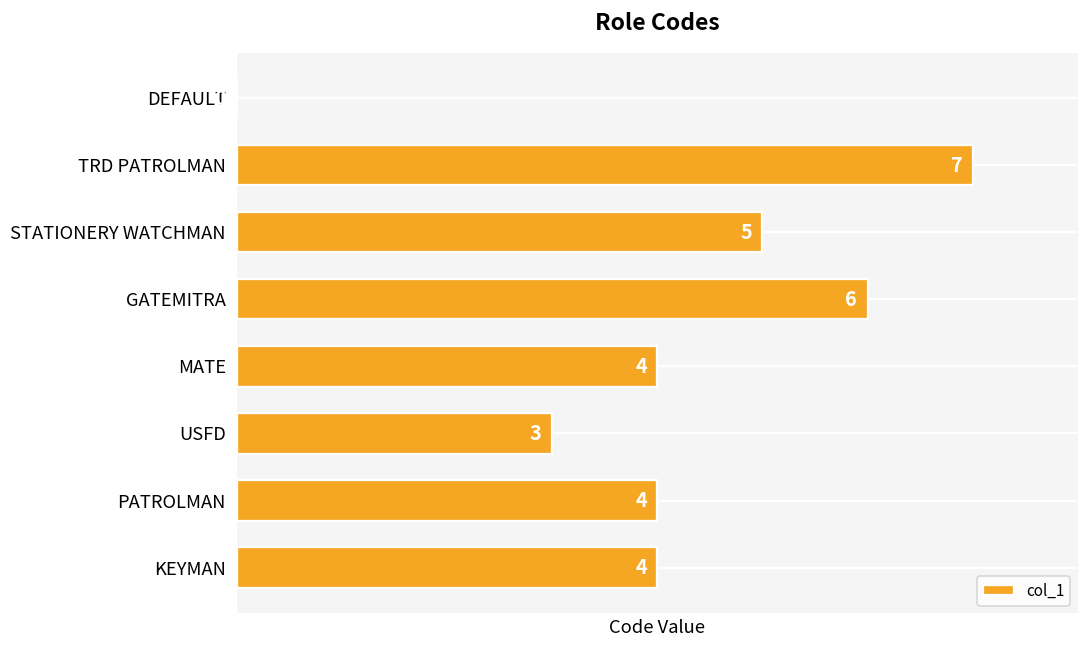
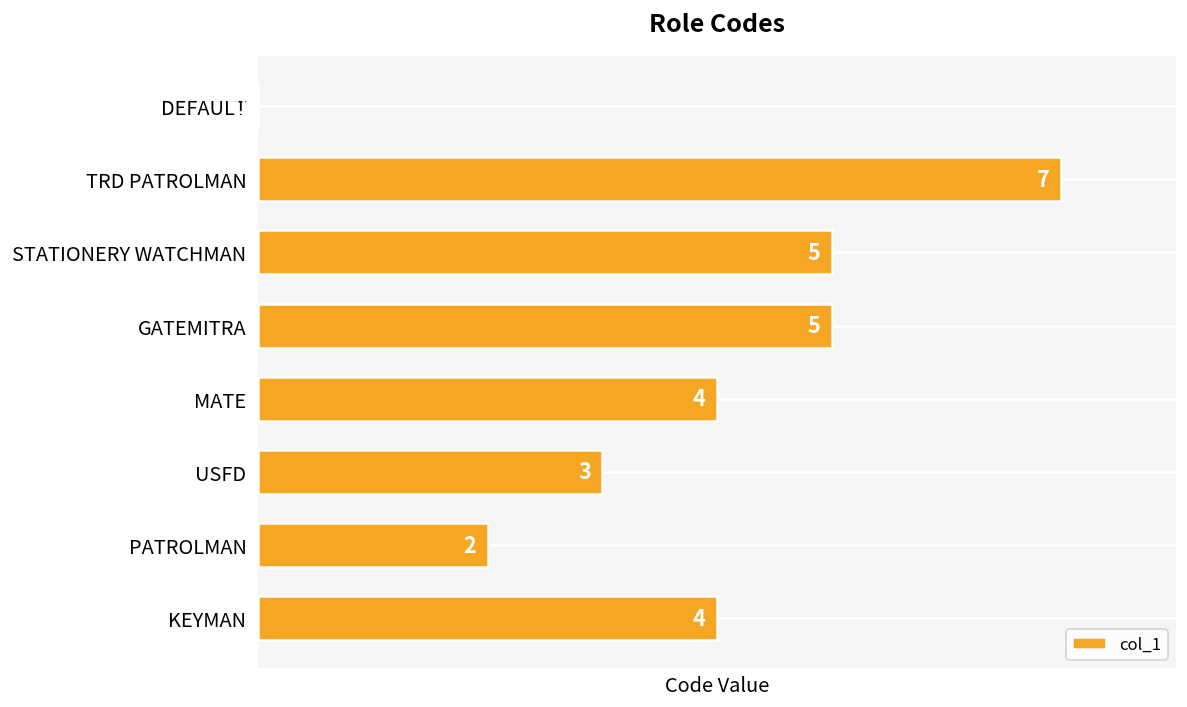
  {
    "TRD PATROLMAN": 7,
    "STATIONERY WATCHMAN": 5,
-   "GATEMITRA": 6,
+   "GATEMITRA": 5,
    "MATE": 4,
    "USFD": 3,
-   "PATROLMAN": 4,
+   "PATROLMAN": 2,
    "KEYMAN": 4
  }
